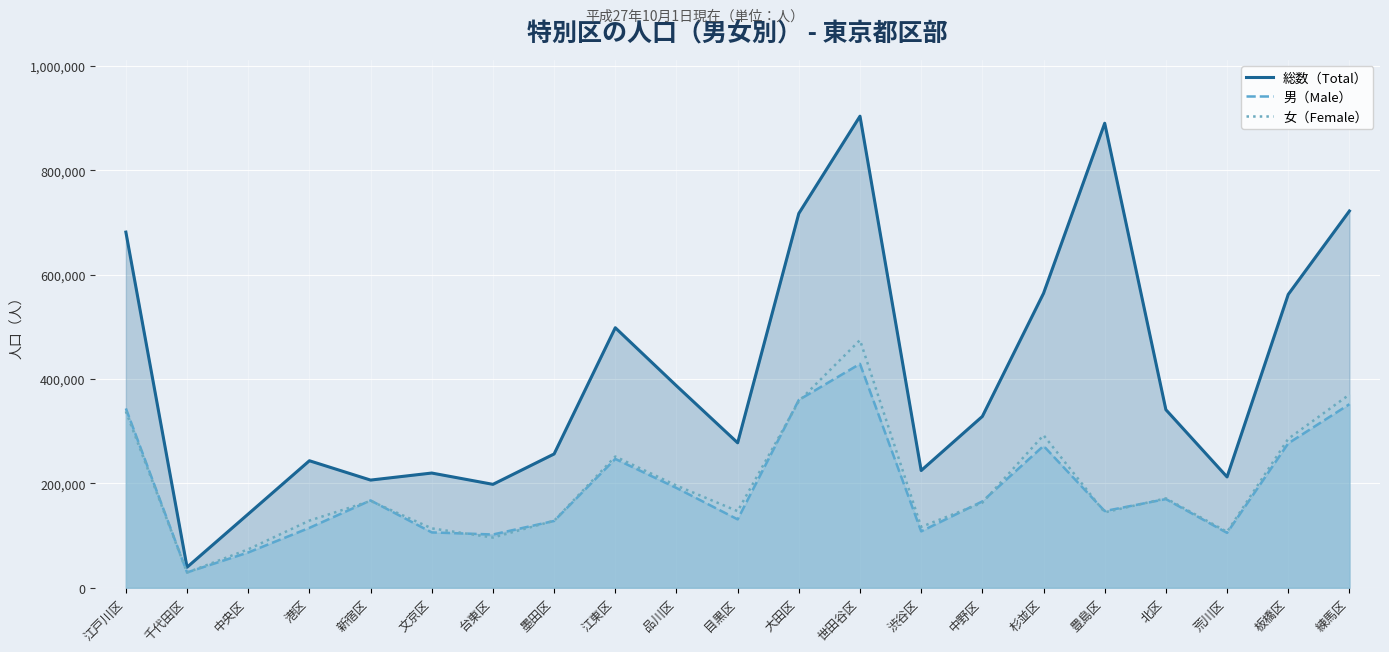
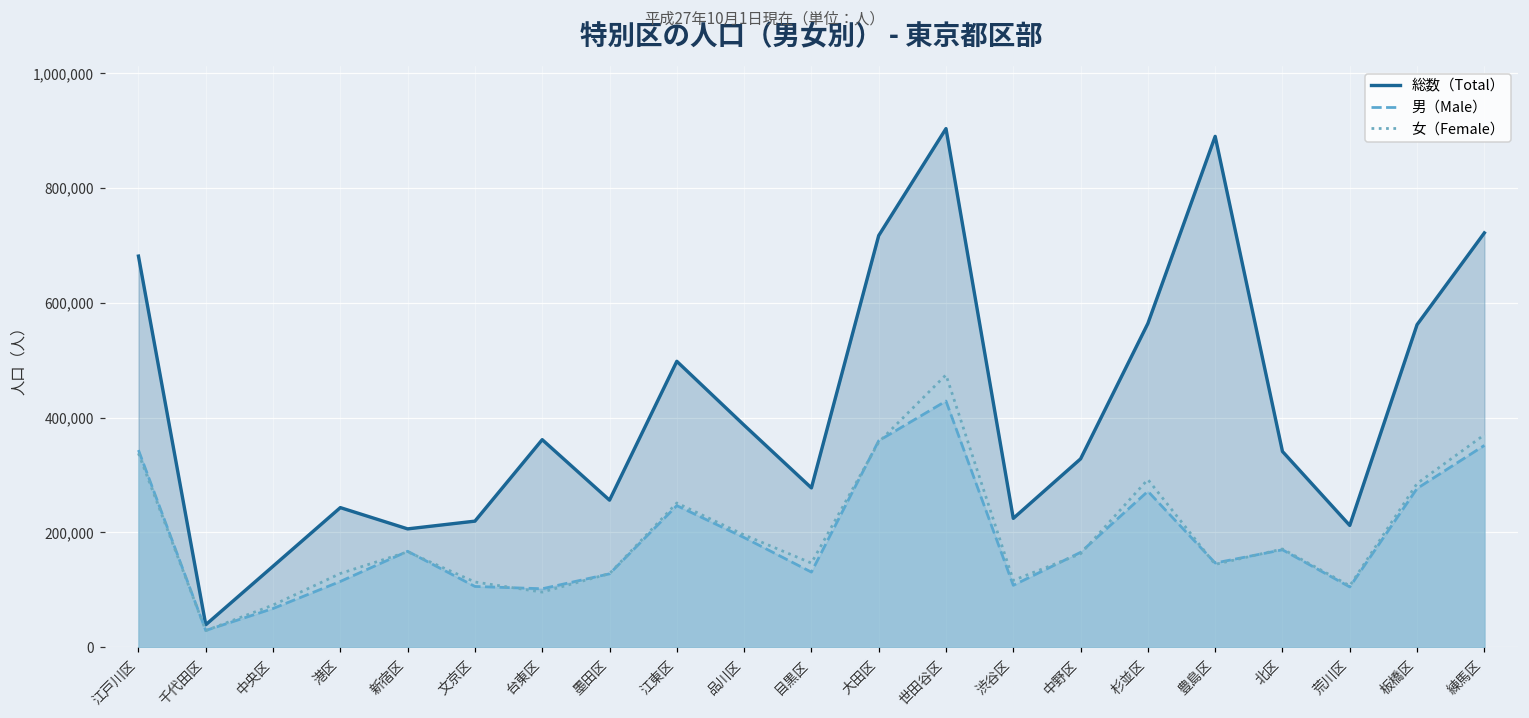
  {
    "総数（Total）": {
      "江戸川区": "680,000",
      "千代田区": "40,000",
      "中央区": "140,000",
      "港区": "240,000",
      "新宿区": "210,000",
      "文京区": "220,000",
-     "台東区": "200,000",
+     "台東区": "360,000",
      "墨田区": "260,000",
      "江東区": "500,000",
      "品川区": "390,000",
      "目黒区": "280,000",
      "大田区": "720,000",
      "世田谷区": "900,000",
      "渋谷区": "220,000",
      "中野区": "330,000",
      "杉並区": "560,000",
      "豊島区": "890,000",
      "北区": "340,000",
      "荒川区": "210,000",
      "板橋区": "560,000",
      "練馬区": "720,000"
    }
  }
